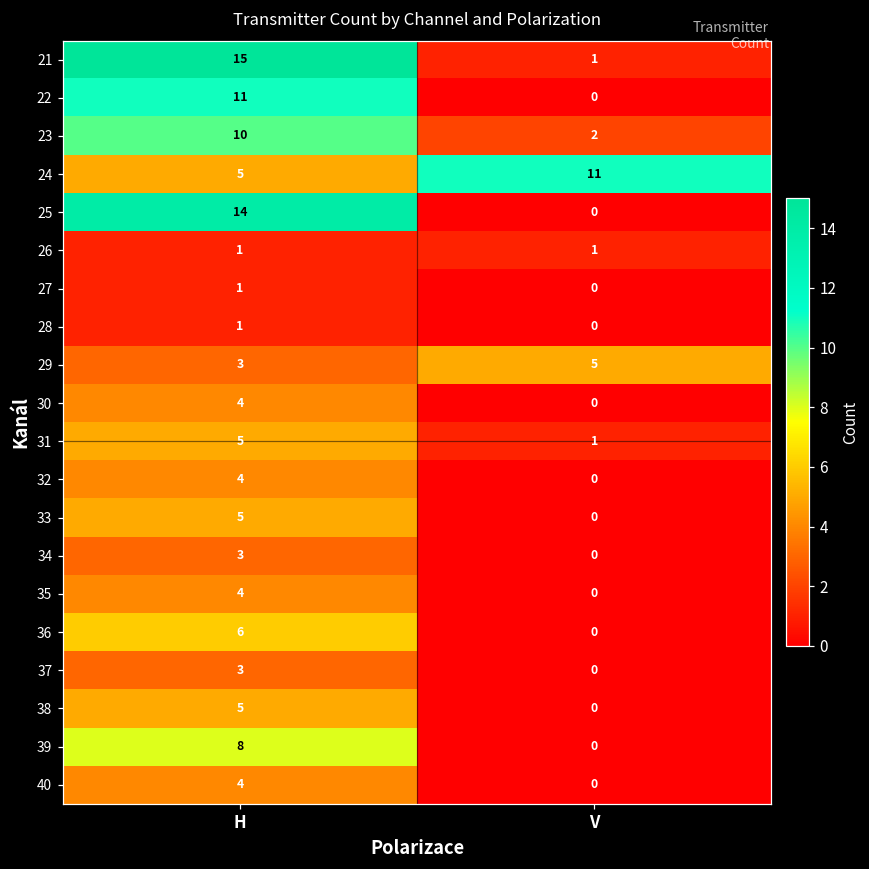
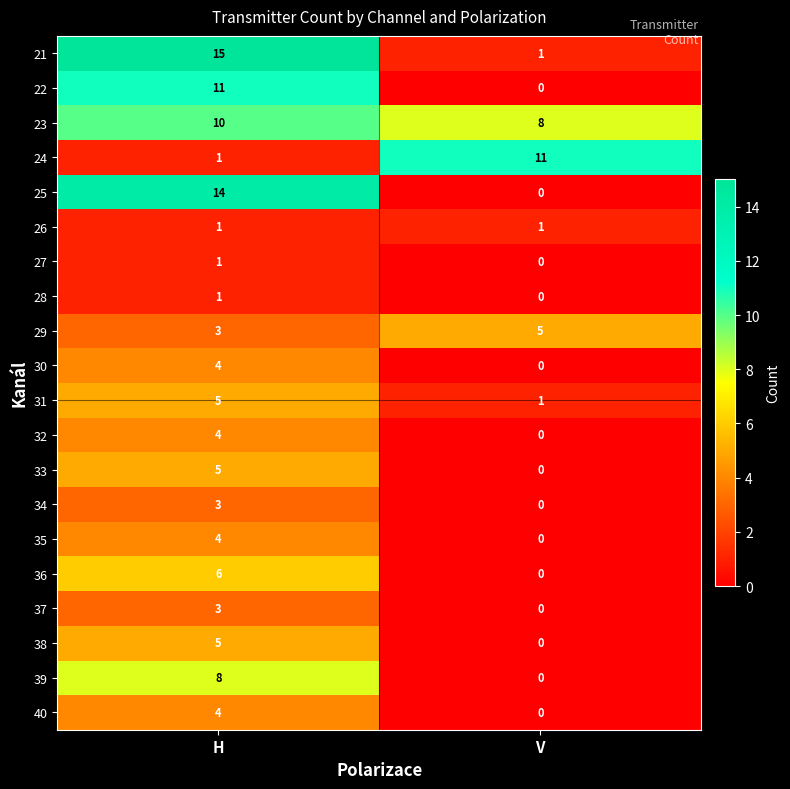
  {
    "21": {
      "H": 15,
      "V": 1
    },
    "22": {
      "H": 11,
      "V": 0
    },
    "23": {
      "H": 10,
-     "V": 2
+     "V": 8
    },
    "24": {
-     "H": 5,
+     "H": 1,
      "V": 11
    },
    "25": {
      "H": 14,
      "V": 0
    },
    "26": {
      "H": 1,
      "V": 1
    },
    "27": {
      "H": 1,
      "V": 0
    },
    "28": {
      "H": 1,
      "V": 0
    },
    "29": {
      "H": 3,
      "V": 5
    },
    "30": {
      "H": 4,
      "V": 0
    },
    "31": {
      "H": 5,
      "V": 1
    },
    "32": {
      "H": 4,
      "V": 0
    },
    "33": {
      "H": 5,
      "V": 0
    },
    "34": {
      "H": 3,
      "V": 0
    },
    "35": {
      "H": 4,
      "V": 0
    },
    "36": {
      "H": 6,
      "V": 0
    },
    "37": {
      "H": 3,
      "V": 0
    },
    "38": {
      "H": 5,
      "V": 0
    },
    "39": {
      "H": 8,
      "V": 0
    },
    "40": {
      "H": 4,
      "V": 0
    }
  }
